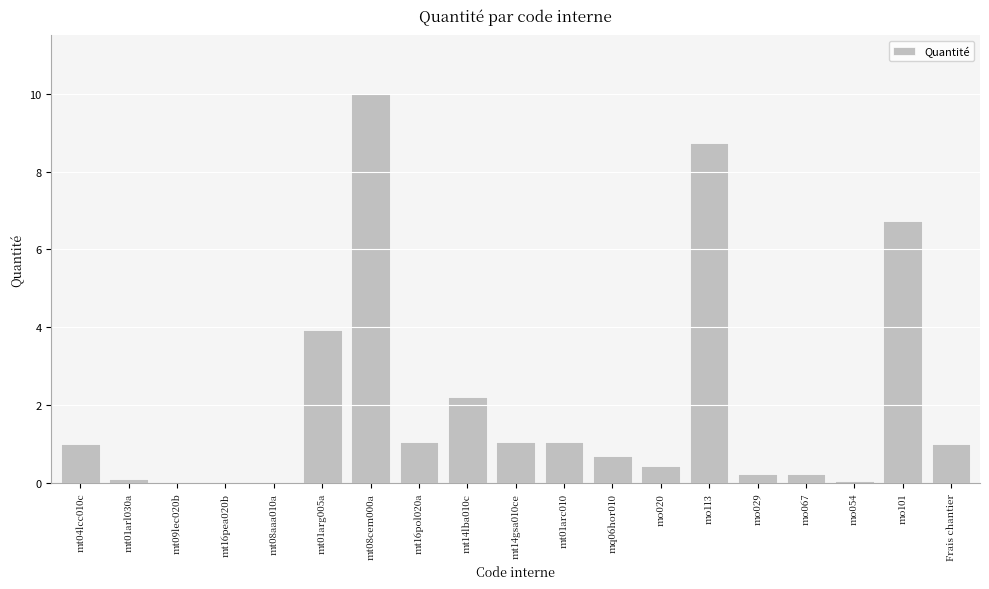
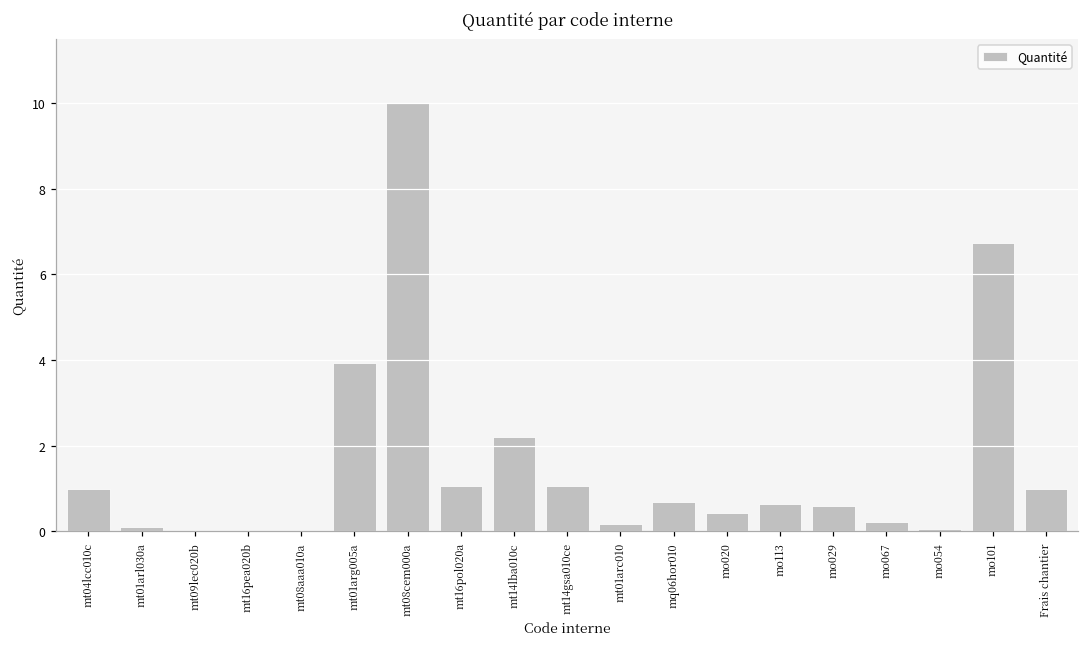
  {
    "mt04lcc010c": 1.0,
    "mt01arl030a": 0.1,
    "mt01arg005a": 3.9,
    "mt08cem000a": 10.0,
    "mt16pol020a": 1.1,
    "mt14lba010c": 2.2,
    "mt14gsa010ce": 1.1,
-   "mt01arc010": 1.1,
+   "mt01arc010": 0.2,
    "mq06hor010": 0.7,
    "mo020": 0.4,
-   "mo113": 8.7,
-   "mo029": 0.2,
+   "mo113": 0.7,
+   "mo029": 0.6,
    "mo067": 0.2,
    "mo101": 6.7,
    "Frais chantier": 1.0
  }
